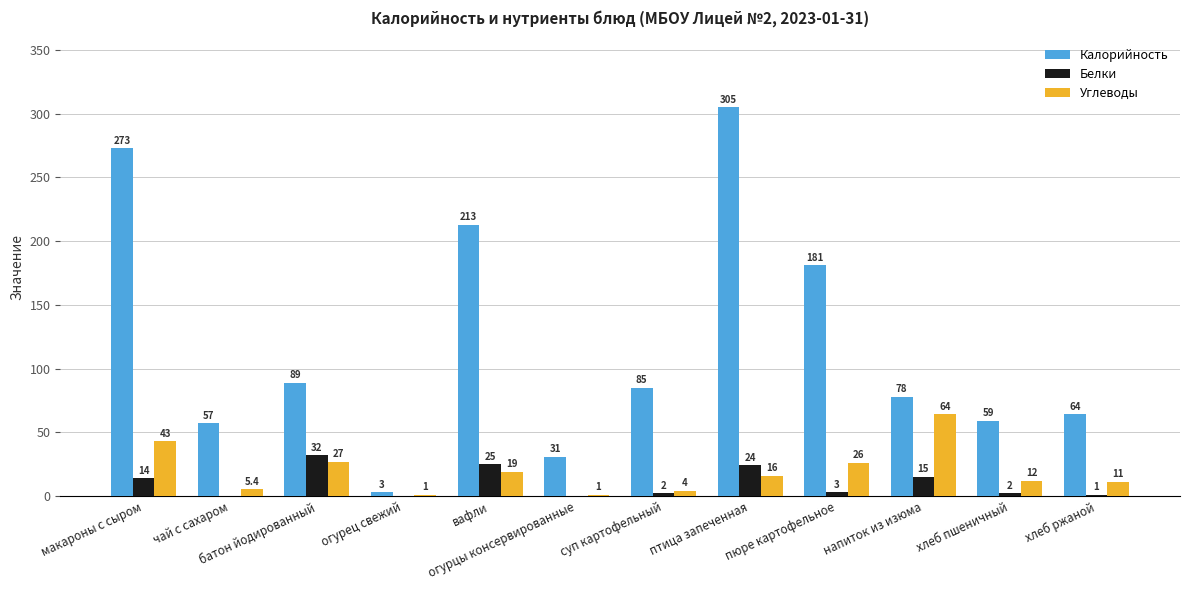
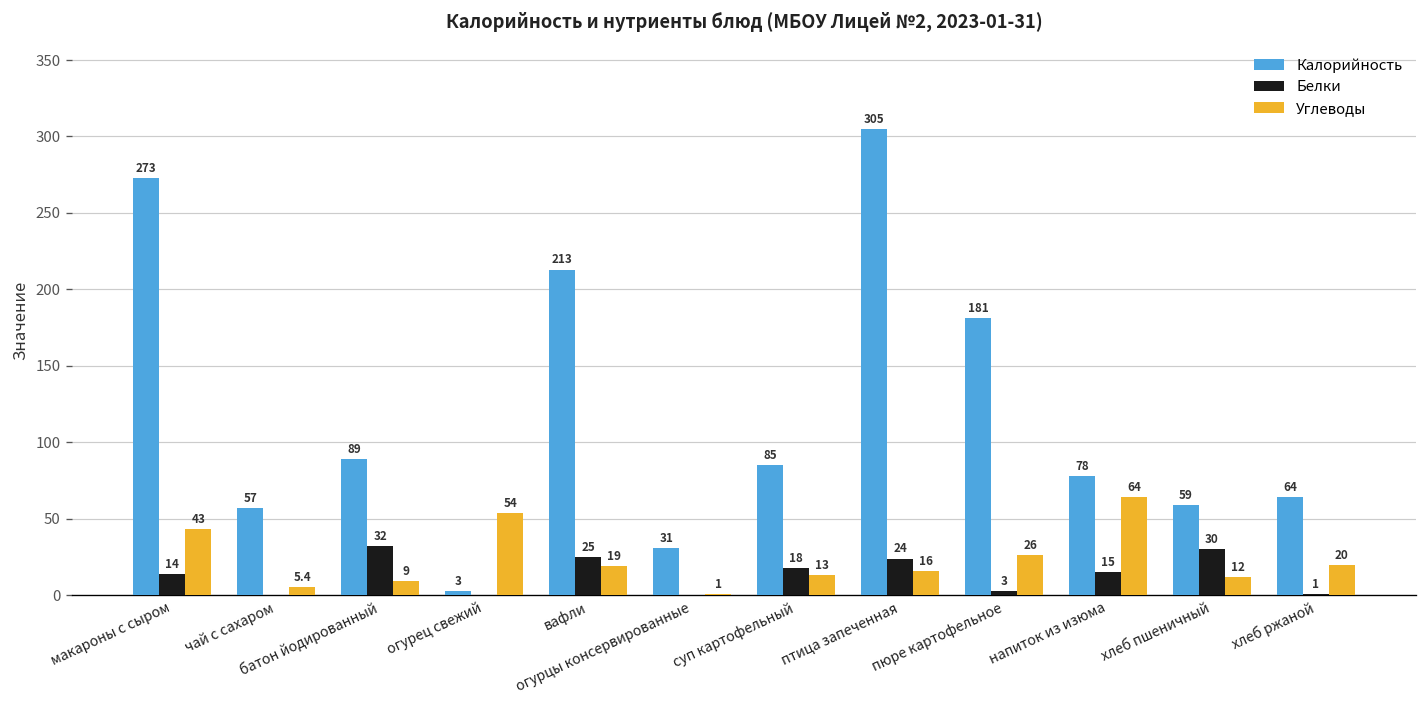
  {
    "Калорийность": {
      "макароны с сыром": 273,
      "чай с сахаром": 57,
      "батон йодированный": 89,
      "огурец свежий": 3,
      "вафли": 213,
      "огурцы консервированные": 31,
      "суп картофельный": 85,
      "птица запеченная": 305,
      "пюре картофельное": 181,
      "напиток из изюма": 78,
      "хлеб пшеничный": 59,
      "хлеб ржаной": 64
    },
    "Белки": {
      "макароны с сыром": 14,
      "батон йодированный": 32,
      "вафли": 25,
-     "суп картофельный": 2,
+     "суп картофельный": 18,
      "птица запеченная": 24,
      "пюре картофельное": 3,
      "напиток из изюма": 15,
-     "хлеб пшеничный": 2,
+     "хлеб пшеничный": 30,
      "хлеб ржаной": 1
    },
    "Углеводы": {
      "макароны с сыром": 43,
      "чай с сахаром": 5.4,
-     "батон йодированный": 27,
-     "огурец свежий": 1,
+     "батон йодированный": 9,
+     "огурец свежий": 54,
      "вафли": 19,
      "огурцы консервированные": 1,
-     "суп картофельный": 4,
+     "суп картофельный": 13,
      "птица запеченная": 16,
      "пюре картофельное": 26,
      "напиток из изюма": 64,
      "хлеб пшеничный": 12,
-     "хлеб ржаной": 11
+     "хлеб ржаной": 20
    }
  }
